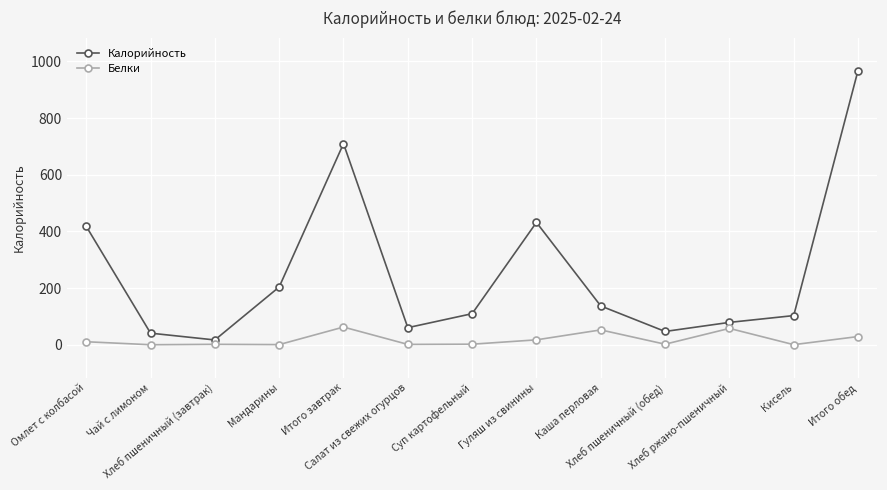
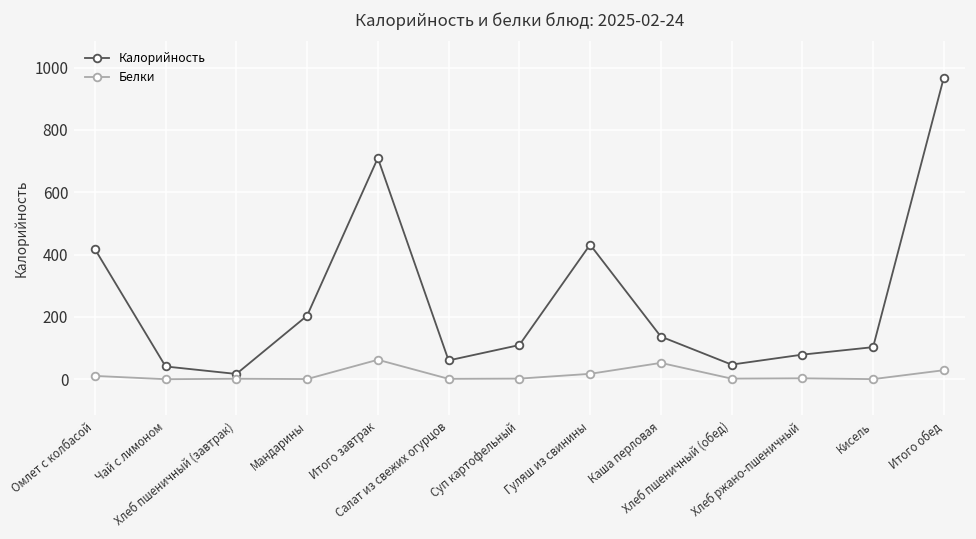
  {
    "Калорийность": {
      "Омлет с колбасой": 420,
      "Чай с лимоном": 40,
      "Хлеб пшеничный (завтрак)": 20,
      "Мандарины": 200,
      "Итого завтрак": 710,
      "Салат из свежих огурцов": 60,
      "Суп картофельный": 110,
      "Гуляш из свинины": 430,
      "Каша перловая": 140,
      "Хлеб пшеничный (обед)": 50,
      "Хлеб ржано-пшеничный": 80,
      "Кисель": 100,
      "Итого обед": 970
    },
    "Белки": {
      "Омлет с колбасой": 10,
      "Чай с лимоном": 0,
      "Хлеб пшеничный (завтрак)": 0,
      "Мандарины": 0,
      "Итого завтрак": 60,
      "Салат из свежих огурцов": 0,
      "Суп картофельный": 0,
      "Гуляш из свинины": 20,
      "Каша перловая": 50,
      "Хлеб пшеничный (обед)": 0,
-     "Хлеб ржано-пшеничный": 60,
+     "Хлеб ржано-пшеничный": 0,
      "Кисель": 0,
      "Итого обед": 30
    }
  }
